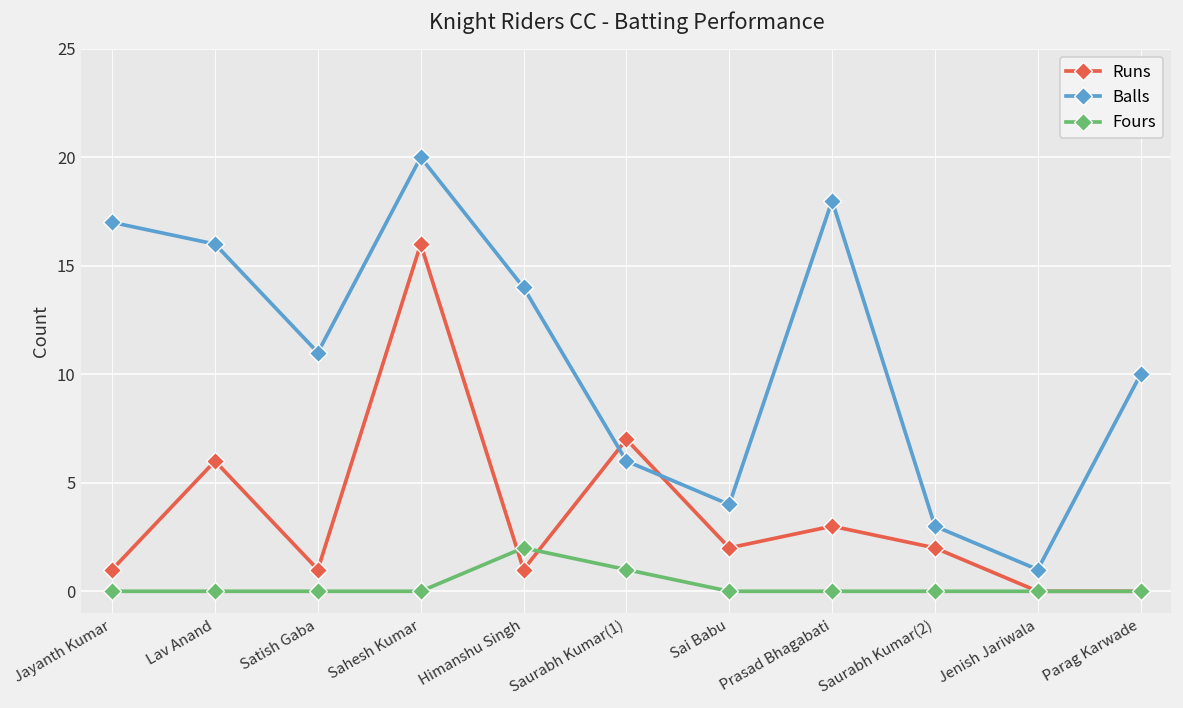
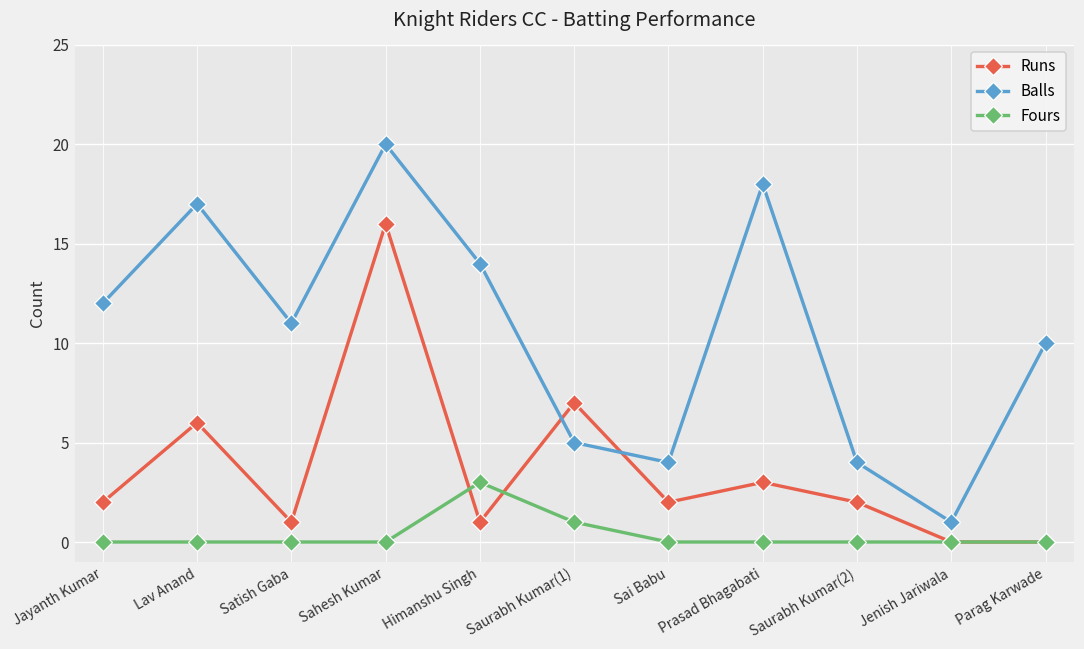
  {
    "Runs": {
-     "Jayanth Kumar": 1,
+     "Jayanth Kumar": 2,
      "Lav Anand": 6,
      "Satish Gaba": 1,
      "Sahesh Kumar": 16,
      "Himanshu Singh": 1,
      "Saurabh Kumar(1)": 7,
      "Sai Babu": 2,
      "Prasad Bhagabati": 3,
      "Saurabh Kumar(2)": 2
    },
    "Balls": {
-     "Jayanth Kumar": 17,
-     "Lav Anand": 16,
+     "Jayanth Kumar": 12,
+     "Lav Anand": 17,
      "Satish Gaba": 11,
      "Sahesh Kumar": 20,
      "Himanshu Singh": 14,
-     "Saurabh Kumar(1)": 6,
+     "Saurabh Kumar(1)": 5,
      "Sai Babu": 4,
      "Prasad Bhagabati": 18,
-     "Saurabh Kumar(2)": 3,
+     "Saurabh Kumar(2)": 4,
      "Jenish Jariwala": 1,
      "Parag Karwade": 10
    },
    "Fours": {
      "Jayanth Kumar": 0,
      "Lav Anand": 0,
      "Satish Gaba": 0,
      "Sahesh Kumar": 0,
-     "Himanshu Singh": 2,
+     "Himanshu Singh": 3,
      "Saurabh Kumar(1)": 1,
      "Sai Babu": 0,
      "Prasad Bhagabati": 0,
      "Saurabh Kumar(2)": 0
    }
  }
